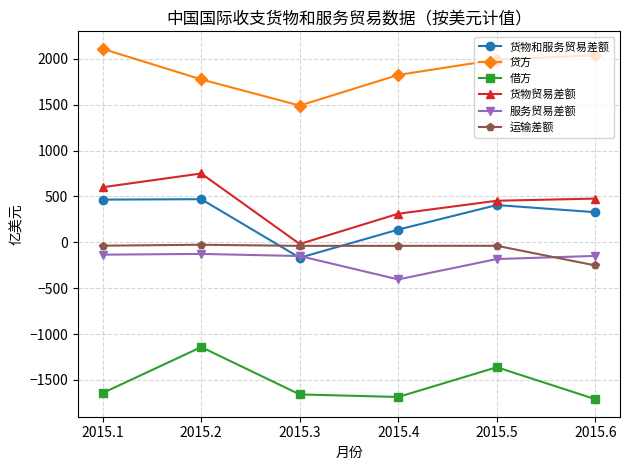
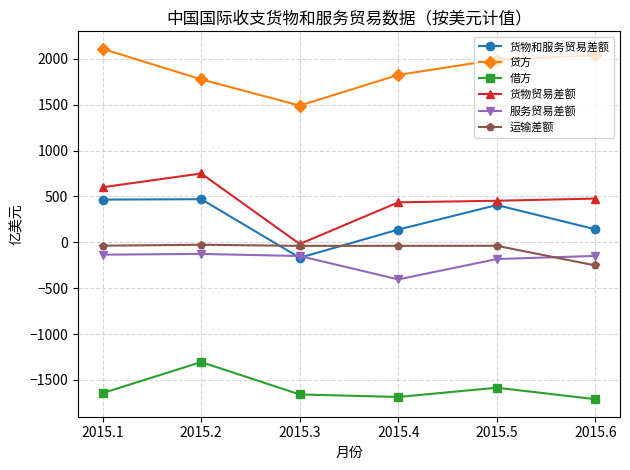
  {
    "货物和服务贸易差额": {
      "2015.1": 500,
      "2015.2": 500,
      "2015.4": 100,
      "2015.5": 400,
-     "2015.6": 300
+     "2015.6": 100
    },
    "贷方": {
      "2015.1": 2100,
      "2015.2": 1800,
      "2015.3": 1500,
      "2015.4": 1800
    },
    "借方": {
      "2015.1": -1600,
-     "2015.2": -1100,
+     "2015.2": -1300,
      "2015.3": -1700,
      "2015.4": -1700,
-     "2015.5": -1400,
+     "2015.5": -1600,
      "2015.6": -1700
    },
    "货物贸易差额": {
      "2015.1": 600,
      "2015.2": 700,
-     "2015.4": 300,
+     "2015.4": 400,
      "2015.5": 500,
      "2015.6": 500
    },
    "服务贸易差额": {
      "2015.1": -100,
      "2015.2": -100,
      "2015.4": -400,
      "2015.5": -200,
      "2015.6": -100
    },
    "运输差额": {
      "2015.1": 0,
      "2015.2": 0,
      "2015.4": 0,
      "2015.5": 0,
      "2015.6": -300
    }
  }
